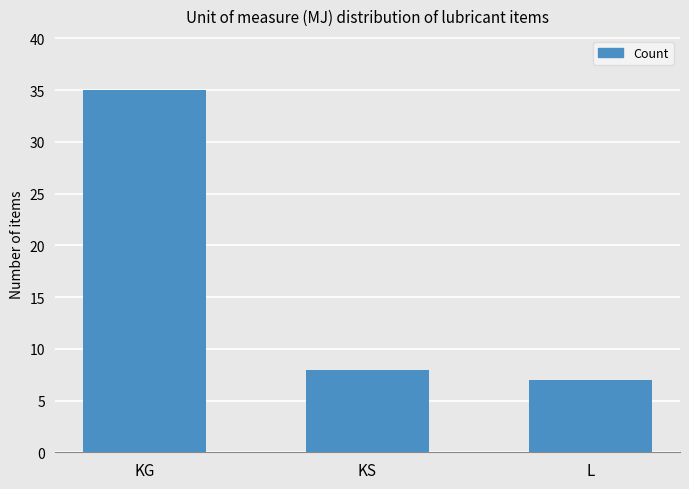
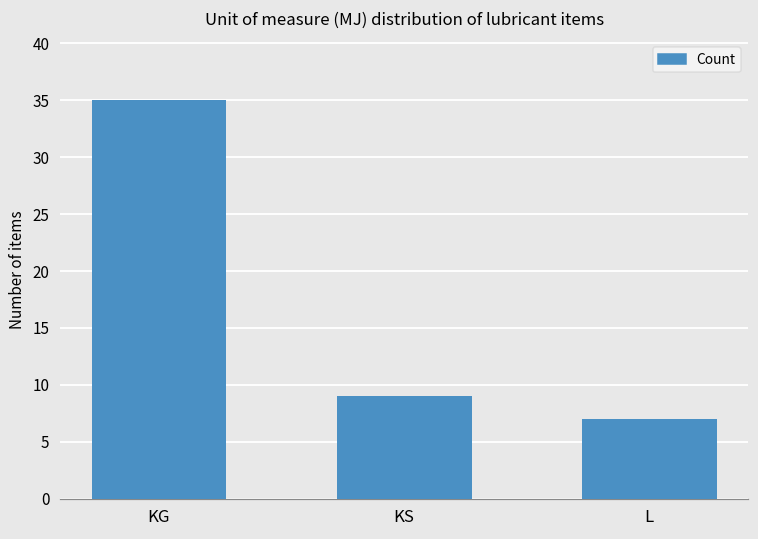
  {
    "KG": 35,
-   "KS": 8,
+   "KS": 9,
    "L": 7
  }
